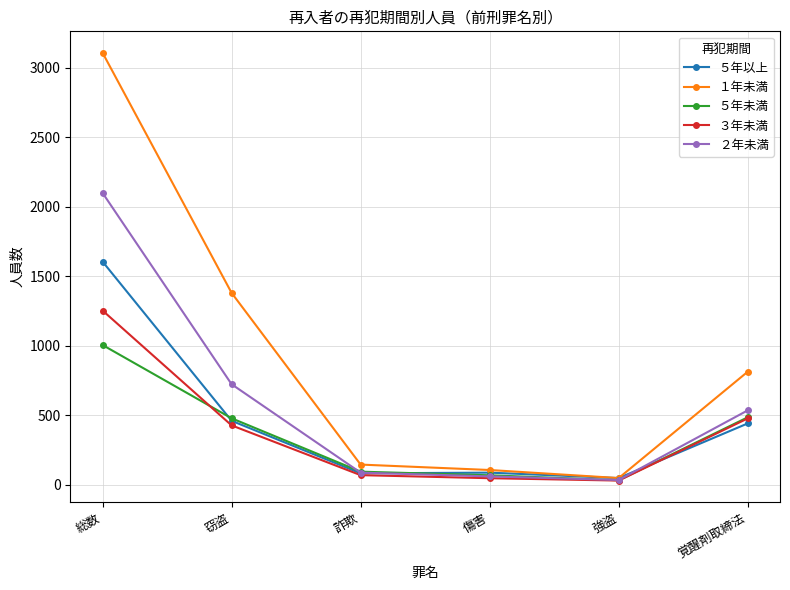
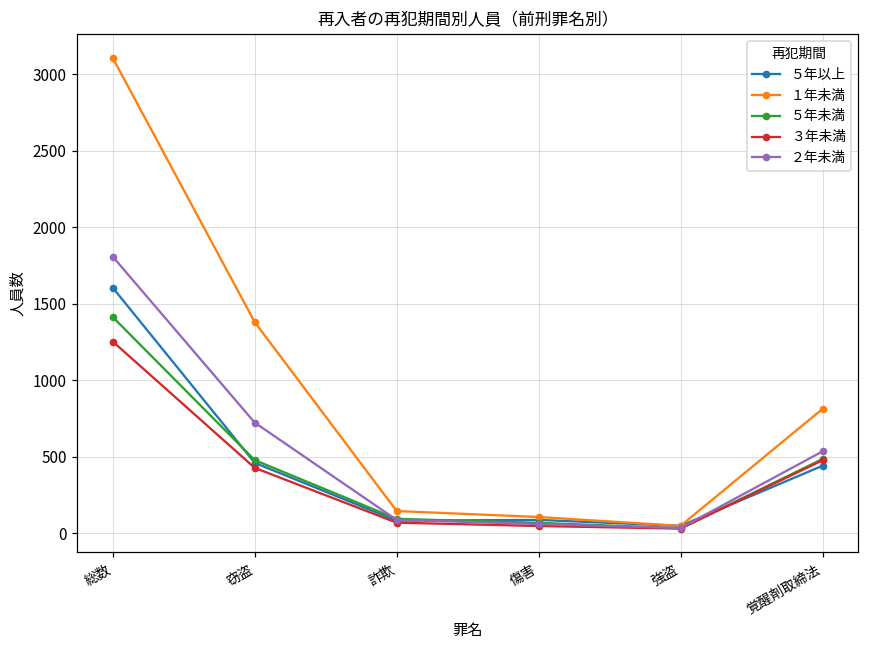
  {
    "５年以上": {
      "総数": 1610,
      "傷害": 90,
      "覚醒剤取締法": 440
    },
    "１年未満": {
      "総数": 3110,
      "窃盗": 1380,
      "詐欺": 150,
      "傷害": 110,
      "覚醒剤取締法": 810
    },
    "５年未満": {
-     "総数": 1010
+     "総数": 1410
    },
    "３年未満": {
      "総数": 1250,
      "窃盗": 430
    },
    "２年未満": {
-     "総数": 2100,
+     "総数": 1810,
      "窃盗": 720,
      "覚醒剤取締法": 540
    }
  }
